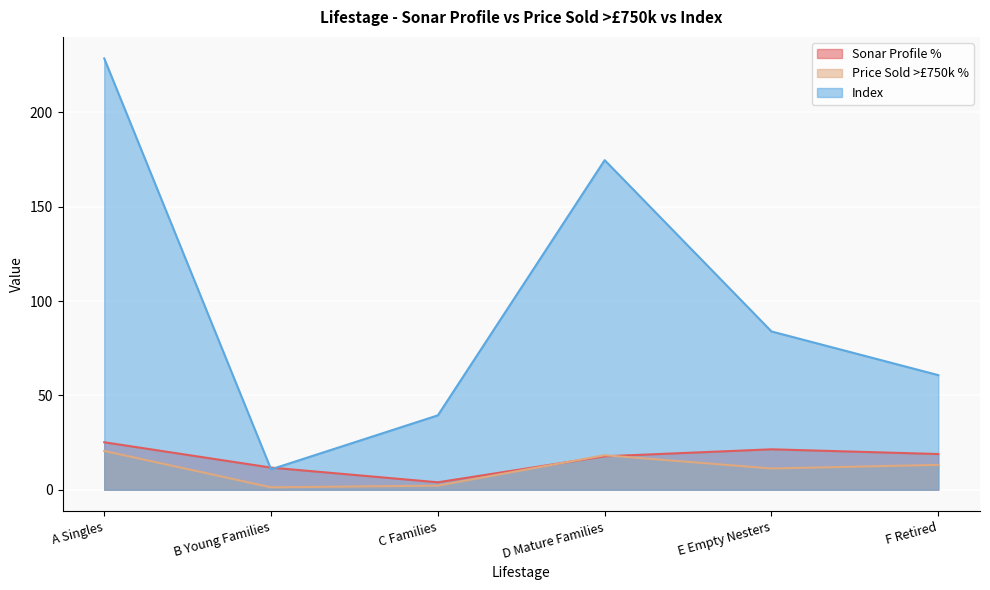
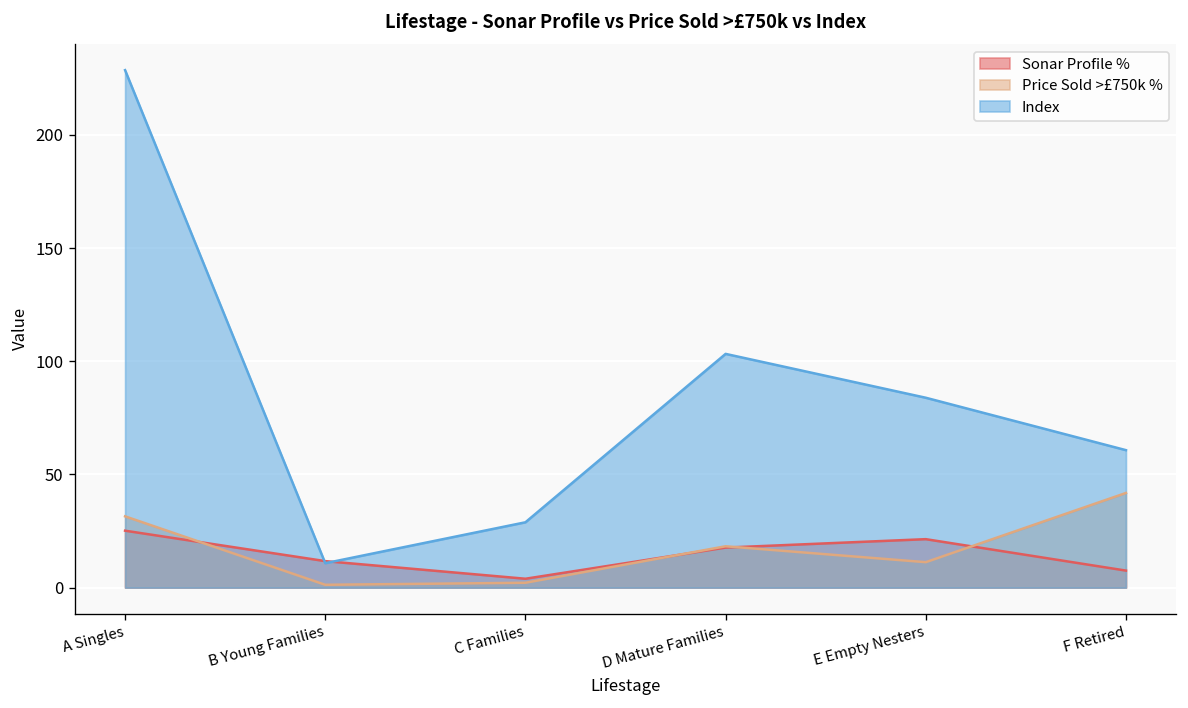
  {
    "Sonar Profile %": {
      "A Singles": 25,
      "C Families": 4,
      "E Empty Nesters": 21,
-     "F Retired": 19
+     "F Retired": 8
    },
    "Price Sold >£750k %": {
-     "A Singles": 21,
+     "A Singles": 32,
      "B Young Families": 1,
      "C Families": 2,
      "E Empty Nesters": 11,
-     "F Retired": 13
+     "F Retired": 42
    },
    "Index": {
      "A Singles": 229,
-     "C Families": 39,
-     "D Mature Families": 175,
+     "C Families": 29,
+     "D Mature Families": 103,
      "E Empty Nesters": 84,
      "F Retired": 61
    }
  }
